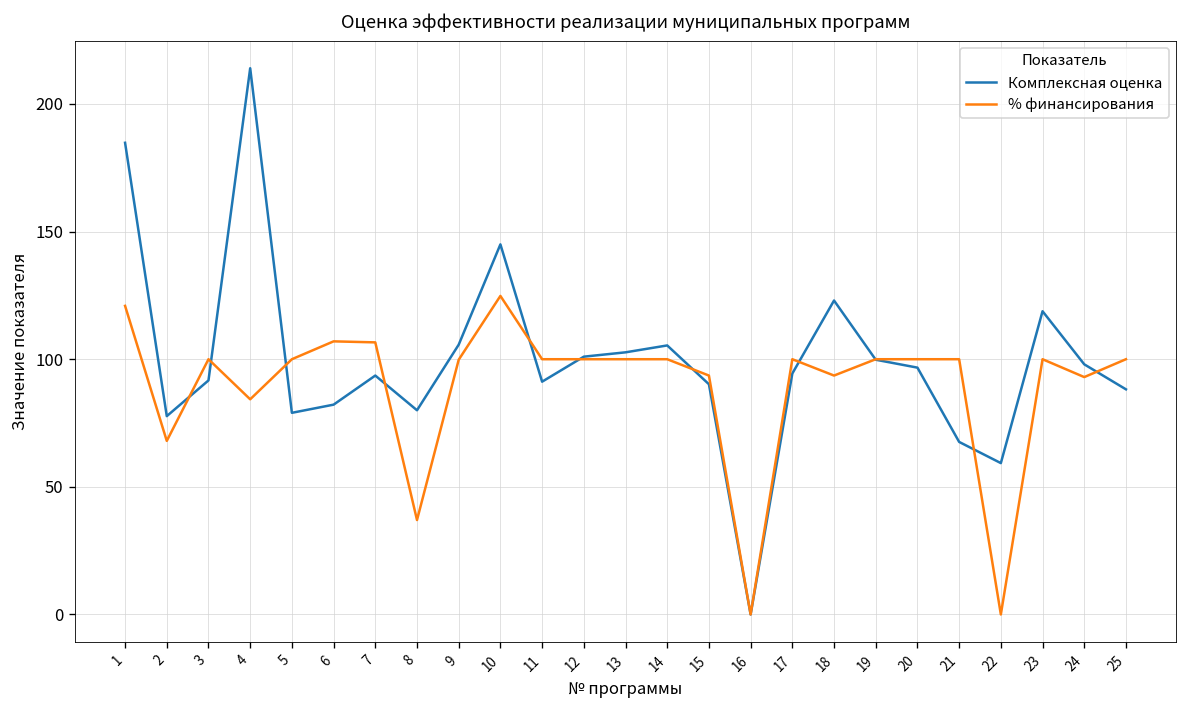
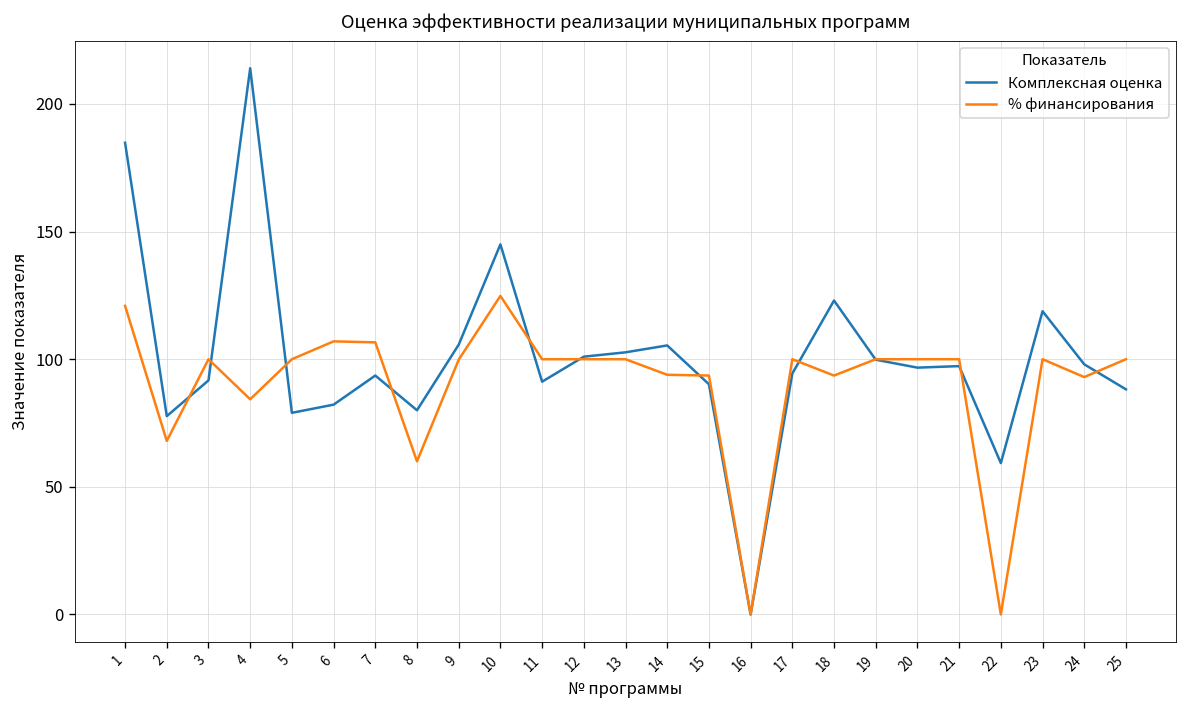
  {
    "Комплексная оценка": {
      "1": 185,
      "2": 78,
      "3": 92,
      "4": 214,
      "5": 79,
      "6": 82,
      "7": 94,
      "8": 80,
      "9": 106,
      "10": 145,
      "11": 91,
      "13": 103,
      "14": 105,
      "15": 90,
      "17": 94,
      "18": 123,
      "20": 97,
-     "21": 68,
+     "21": 97,
      "22": 59,
      "23": 119,
      "24": 98,
      "25": 88
    },
    "% финансирования": {
      "1": 121,
      "2": 68,
      "3": 100,
      "4": 84,
      "5": 100,
      "6": 107,
      "7": 107,
-     "8": 37,
+     "8": 60,
      "9": 100,
      "10": 125,
      "11": 100,
      "13": 100,
-     "14": 100,
+     "14": 94,
      "15": 94,
      "17": 100,
      "18": 94,
      "20": 100,
      "21": 100,
      "22": 0,
      "23": 100,
      "24": 93,
      "25": 100
    }
  }
